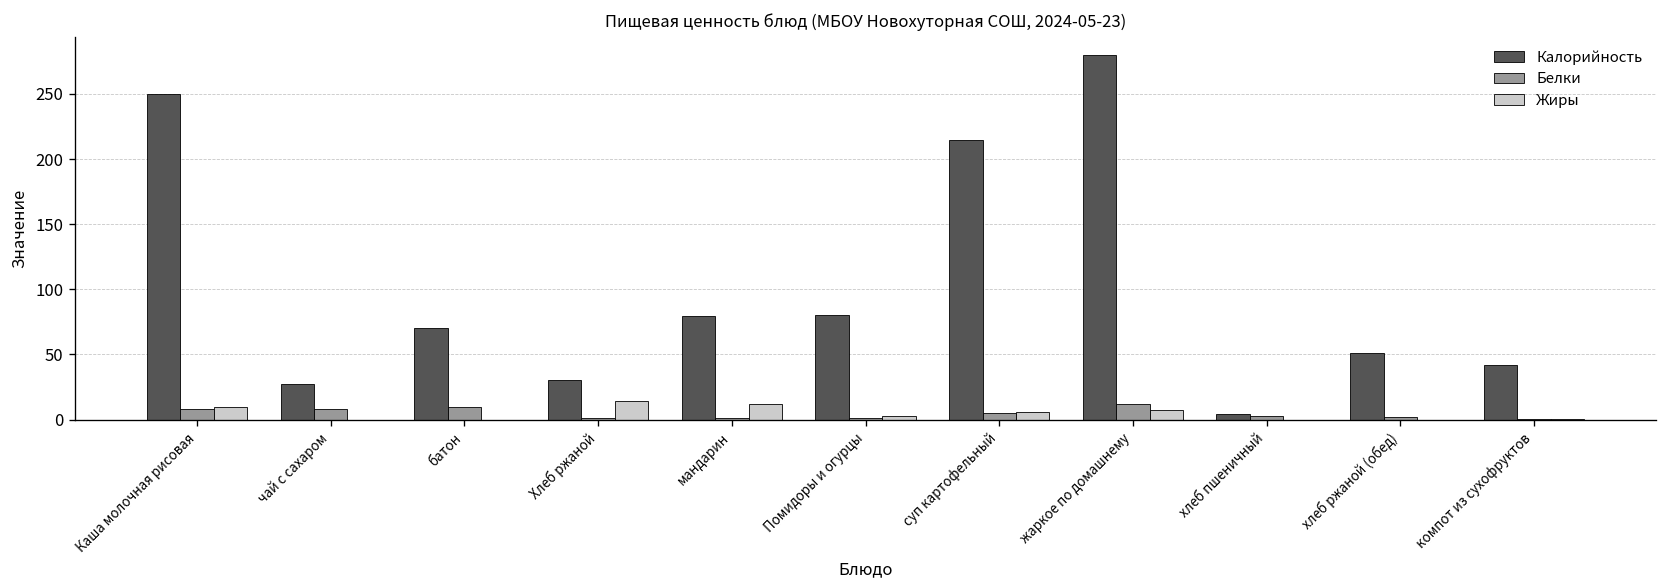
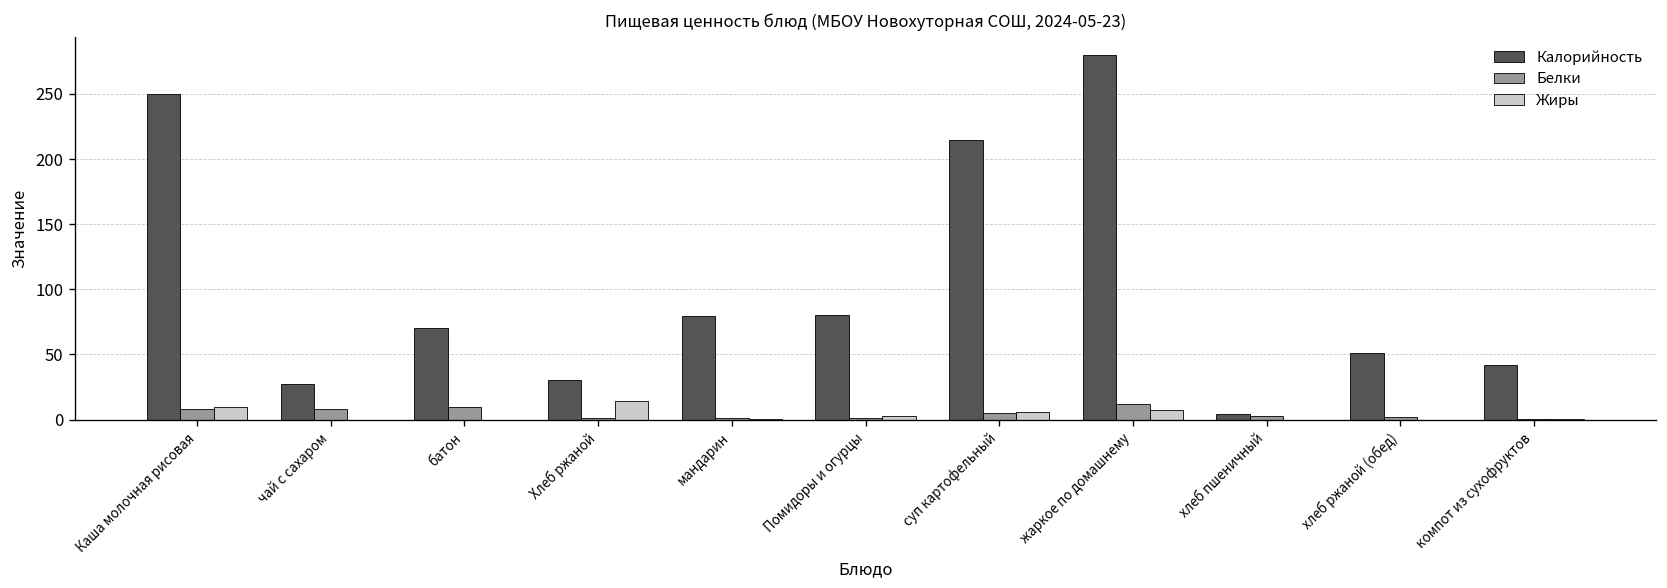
  {
    "Калорийность": {
      "Каша молочная рисовая": 250,
      "чай с сахаром": 27,
      "батон": 70,
      "Хлеб ржаной": 30,
      "мандарин": 80,
      "Помидоры и огурцы": 80,
      "суп картофельный": 215,
      "жаркое по домашнему": 280,
      "хлеб пшеничный": 5,
      "хлеб ржаной (обед)": 51,
      "компот из сухофруктов": 42
    },
    "Белки": {
      "Каша молочная рисовая": 8,
      "чай с сахаром": 8,
      "батон": 10,
      "суп картофельный": 5,
      "жаркое по домашнему": 12,
      "хлеб пшеничный": 3
    },
    "Жиры": {
      "Каша молочная рисовая": 10,
      "чай с сахаром": 0,
      "батон": 0,
      "Хлеб ржаной": 14,
-     "мандарин": 12,
+     "мандарин": 0,
      "Помидоры и огурцы": 3,
      "суп картофельный": 6,
      "жаркое по домашнему": 7,
      "хлеб пшеничный": 0,
      "хлеб ржаной (обед)": 0
    }
  }
